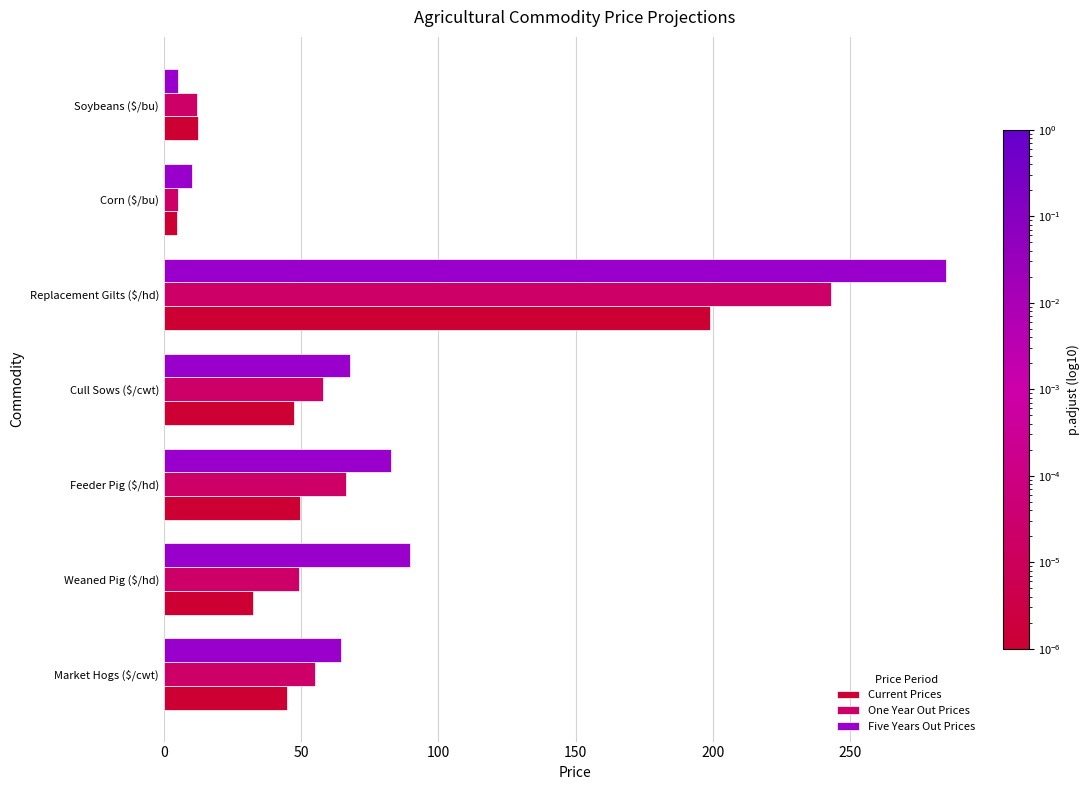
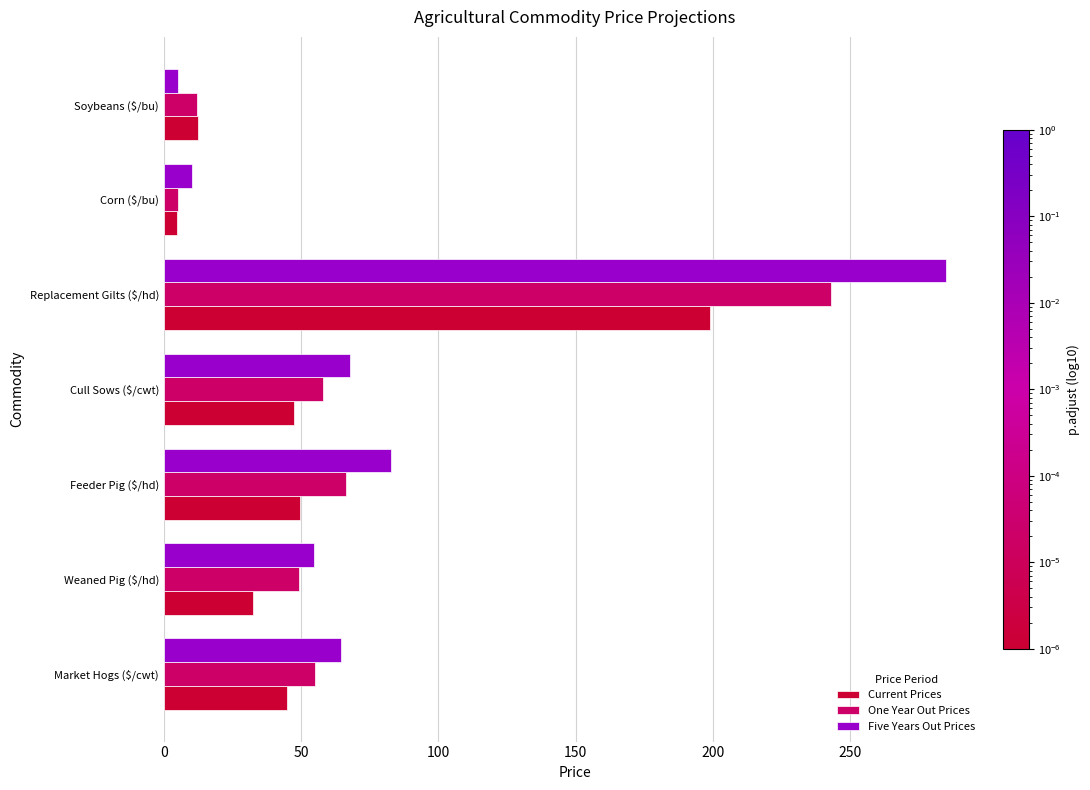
  {
    "Five Years Out Prices": {
      "Soybeans ($/bu)": 5,
      "Corn ($/bu)": 10,
      "Replacement Gilts ($/hd)": 285,
      "Cull Sows ($/cwt)": 68,
      "Feeder Pig ($/hd)": 83,
-     "Weaned Pig ($/hd)": 90,
+     "Weaned Pig ($/hd)": 55,
      "Market Hogs ($/cwt)": 65
    }
  }
